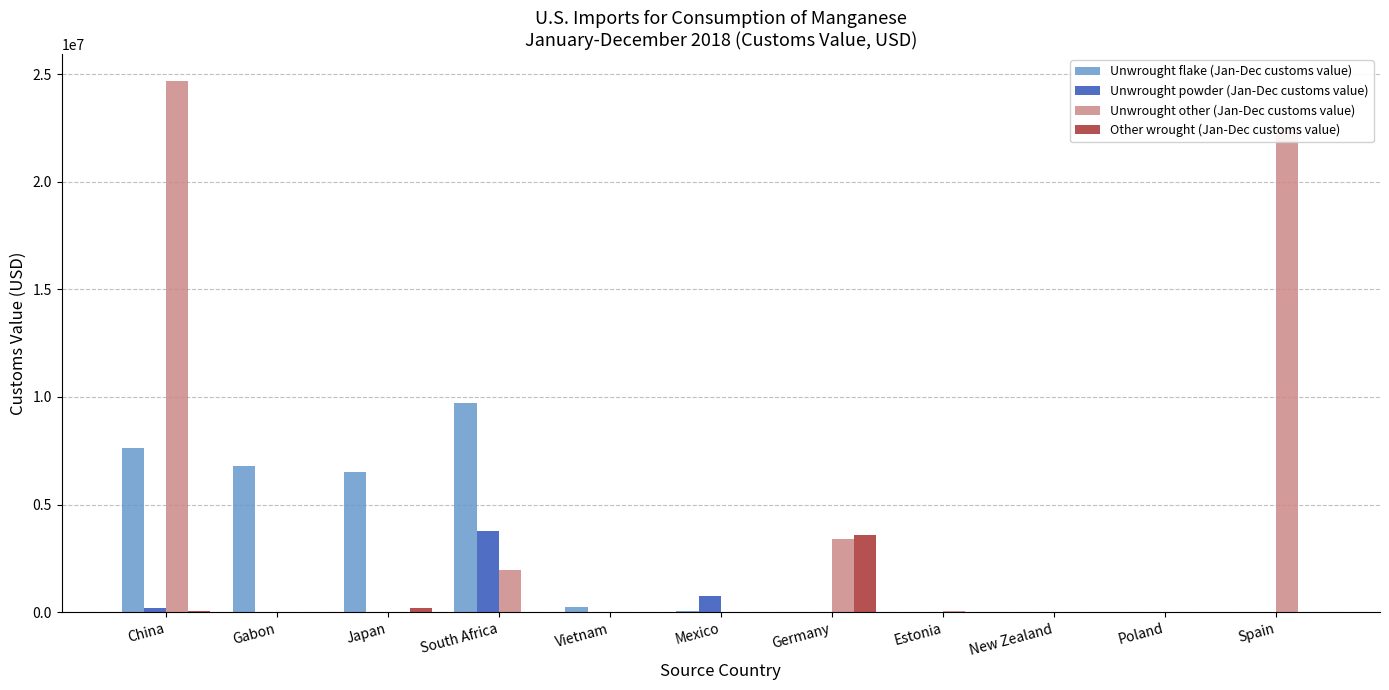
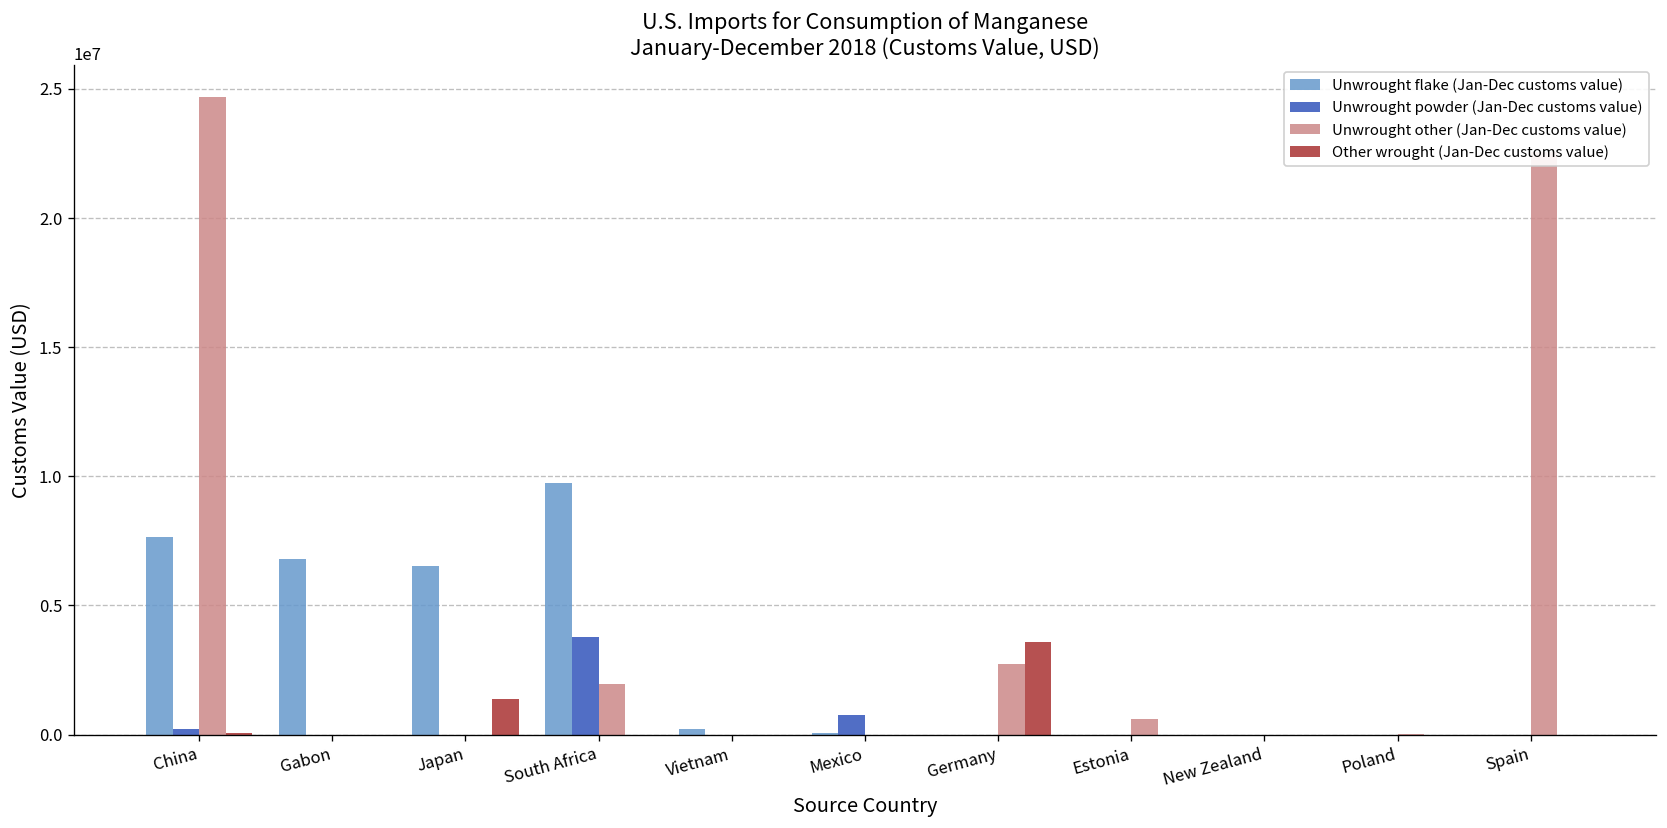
  {
    "Unwrought flake (Jan-Dec customs value)": {
      "China": 7700000,
      "Gabon": 6800000,
      "Japan": 6500000,
      "South Africa": 9700000,
      "Vietnam": 200000,
      "Germany": 0,
      "Estonia": 0,
      "New Zealand": 0,
      "Poland": 0,
      "Spain": 0
    },
    "Unwrought powder (Jan-Dec customs value)": {
      "China": 200000,
      "Gabon": 0,
      "Japan": 0,
      "South Africa": 3800000,
      "Vietnam": 0,
      "Mexico": 800000,
      "Germany": 0,
      "Estonia": 0,
      "New Zealand": 0,
      "Poland": 0,
      "Spain": 0
    },
    "Unwrought other (Jan-Dec customs value)": {
      "China": 24700000,
      "Gabon": 0,
      "Japan": 0,
      "South Africa": 2000000,
      "Vietnam": 0,
      "Mexico": 0,
-     "Germany": 3400000,
-     "Estonia": 0
+     "Germany": 2700000,
+     "Estonia": 600000
    },
    "Other wrought (Jan-Dec customs value)": {
      "Gabon": 0,
-     "Japan": 200000,
+     "Japan": 1400000,
      "South Africa": 0,
      "Vietnam": 0,
      "Mexico": 0,
      "Germany": 3600000,
      "Estonia": 0,
      "New Zealand": 0,
      "Poland": 0,
      "Spain": 0
    }
  }
